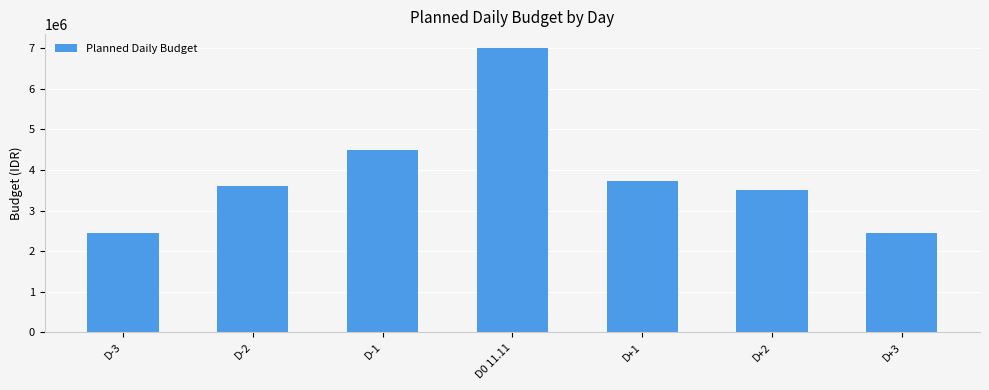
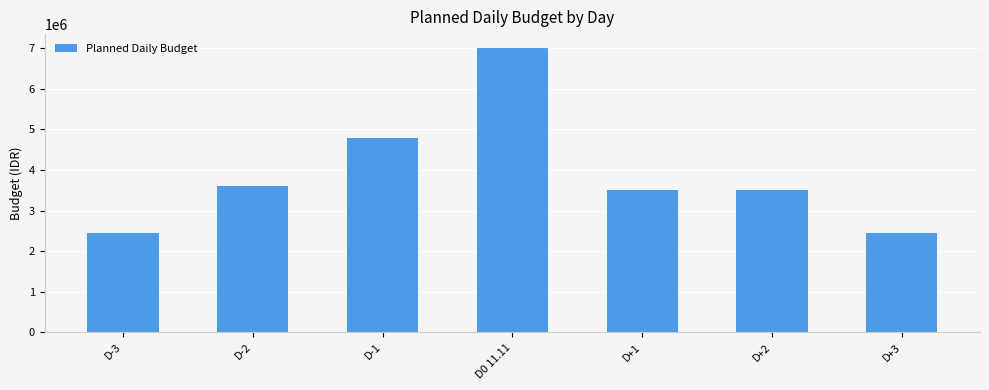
  {
    "D-3": 2400000,
    "D-2": 3600000,
-   "D-1": 4500000,
+   "D-1": 4800000,
    "D0 11.11": 7000000,
-   "D+1": 3700000,
+   "D+1": 3500000,
    "D+2": 3500000,
    "D+3": 2500000
  }
